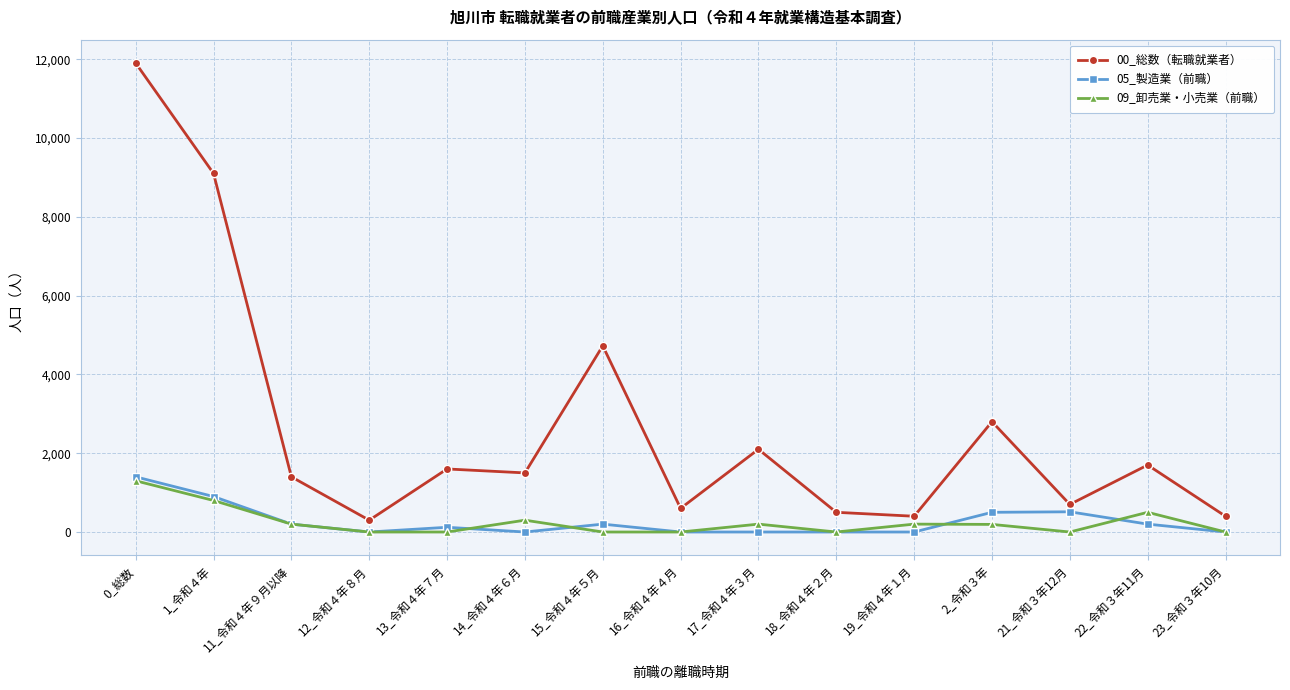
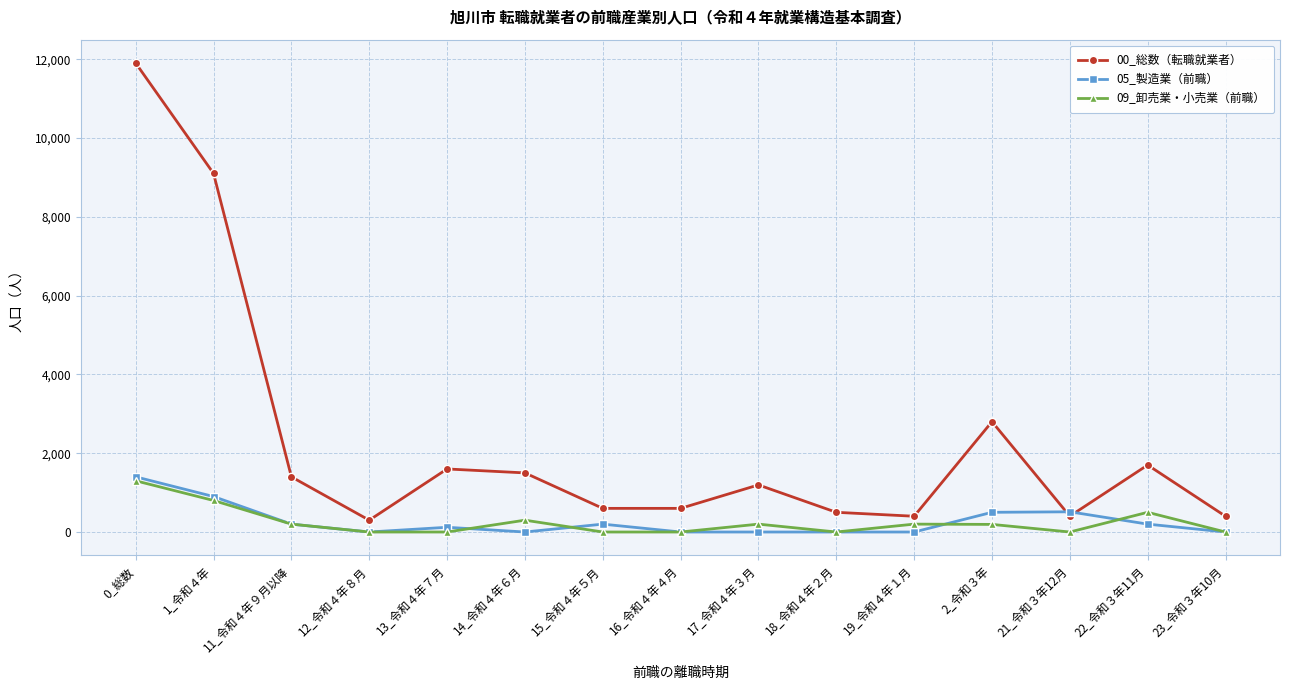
  {
    "00_総数（転職就業者）": {
      "0_総数": "11,900",
      "1_令和４年": "9,100",
      "11_令和４年９月以降": "1,400",
      "12_令和４年８月": "300",
      "13_令和４年７月": "1,600",
      "14_令和４年６月": "1,500",
-     "15_令和４年５月": "4,700",
+     "15_令和４年５月": "600",
      "16_令和４年４月": "600",
-     "17_令和４年３月": "2,100",
+     "17_令和４年３月": "1,200",
      "18_令和４年２月": "500",
      "19_令和４年１月": "400",
      "2_令和３年": "2,800",
-     "21_令和３年12月": "700",
+     "21_令和３年12月": "400",
      "22_令和３年11月": "1,700",
      "23_令和３年10月": "400"
    },
    "05_製造業（前職）": {
      "0_総数": "1,400",
      "1_令和４年": "900",
      "13_令和４年７月": "100",
      "14_令和４年６月": "0",
      "15_令和４年５月": "200",
      "17_令和４年３月": "0",
      "19_令和４年１月": "0",
      "2_令和３年": "500",
      "21_令和３年12月": "500",
      "22_令和３年11月": "200"
    },
    "09_卸売業・小売業（前職）": {
      "0_総数": "1,300",
      "1_令和４年": "800",
      "13_令和４年７月": "0",
      "14_令和４年６月": "300",
      "15_令和４年５月": "0",
      "17_令和４年３月": "200",
      "19_令和４年１月": "200",
      "2_令和３年": "200",
      "21_令和３年12月": "0",
      "22_令和３年11月": "500"
    }
  }
